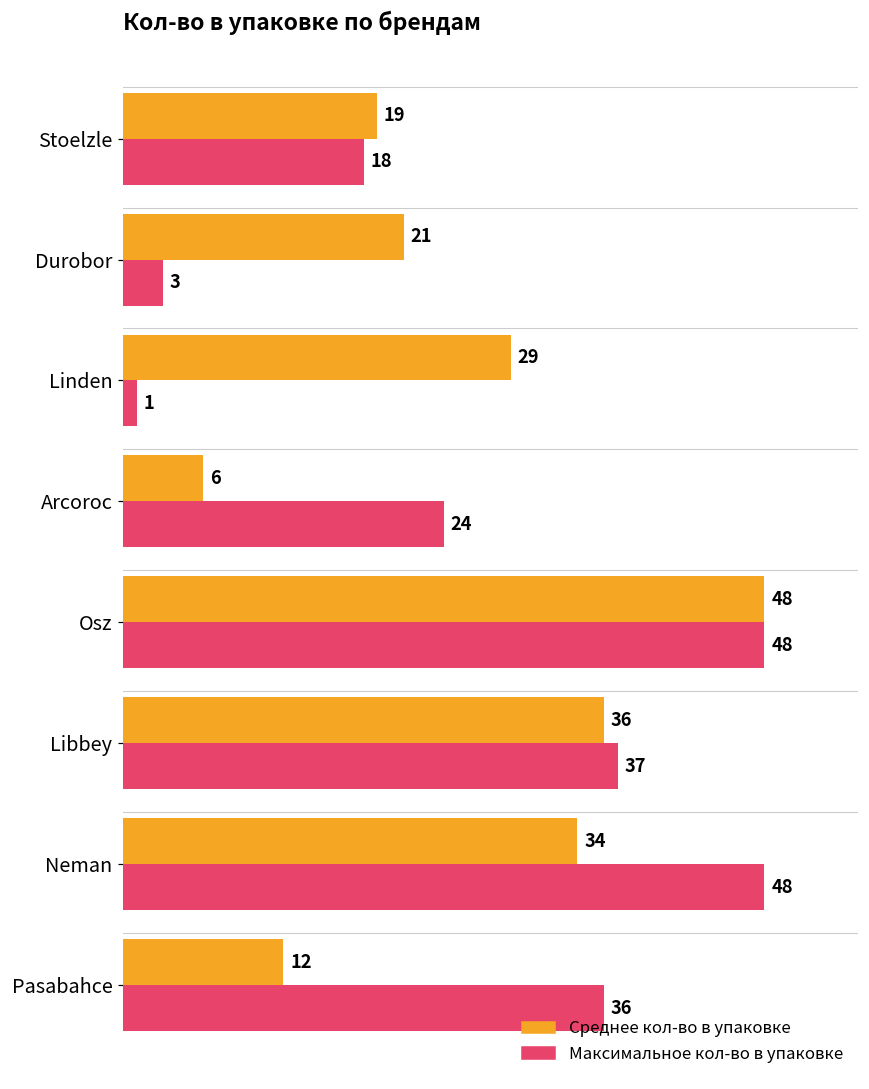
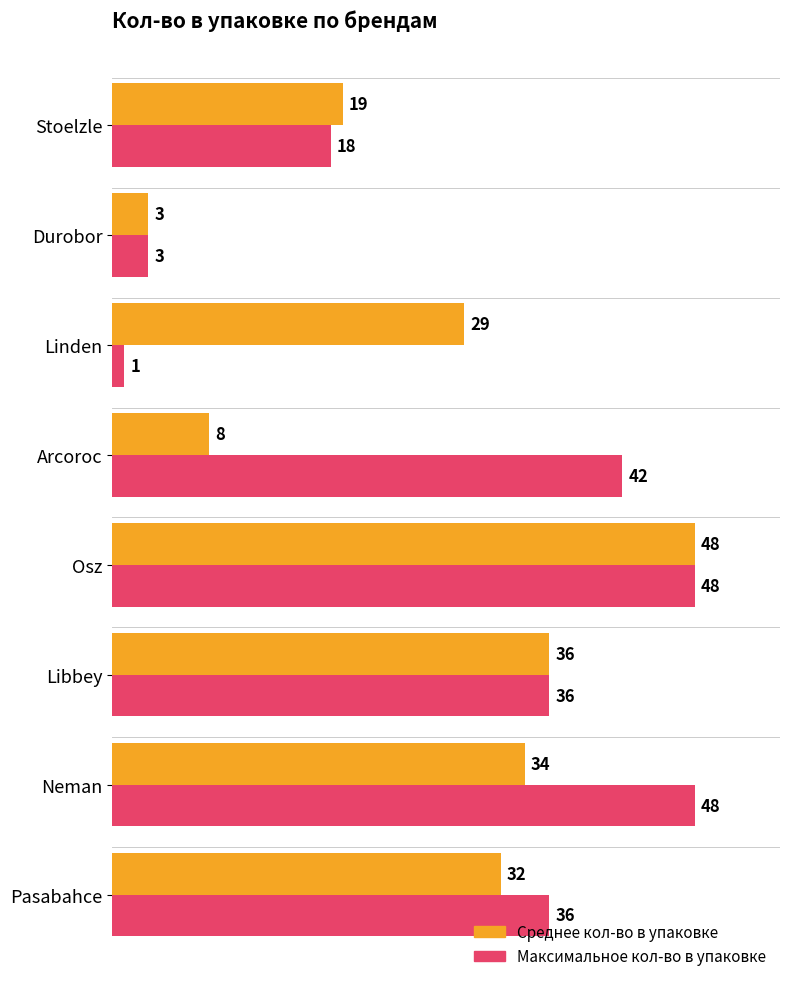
  {
    "Среднее кол-во в упаковке": {
      "Stoelzle": 19,
-     "Durobor": 21,
+     "Durobor": 3,
      "Linden": 29,
-     "Arcoroc": 6,
+     "Arcoroc": 8,
      "Osz": 48,
      "Libbey": 36,
      "Neman": 34,
-     "Pasabahce": 12
+     "Pasabahce": 32
    },
    "Максимальное кол-во в упаковке": {
      "Stoelzle": 18,
      "Durobor": 3,
      "Linden": 1,
-     "Arcoroc": 24,
+     "Arcoroc": 42,
      "Osz": 48,
-     "Libbey": 37,
+     "Libbey": 36,
      "Neman": 48,
      "Pasabahce": 36
    }
  }
